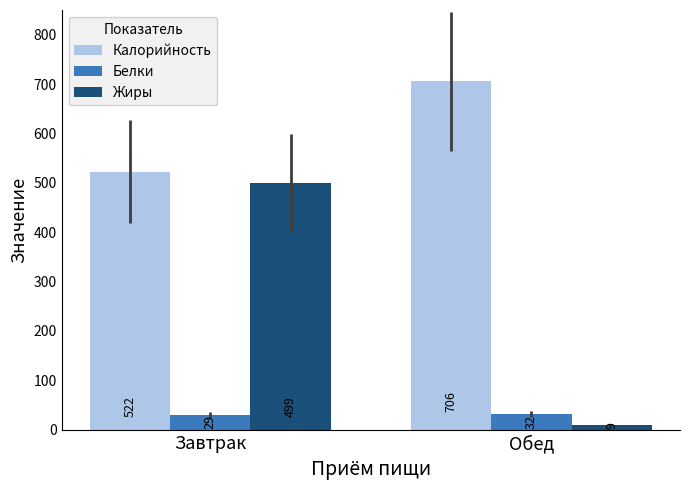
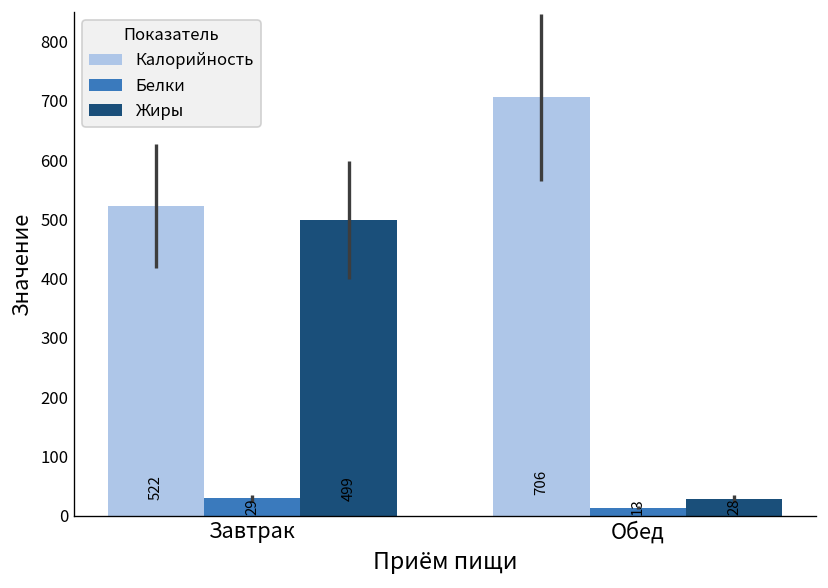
  {
    "Калорийность": {
      "Завтрак": 522,
      "Обед": 706
    },
    "Белки": {
      "Завтрак": 29,
-     "Обед": 32
+     "Обед": 13
    },
    "Жиры": {
      "Завтрак": 499,
-     "Обед": 9
+     "Обед": 28
    }
  }
